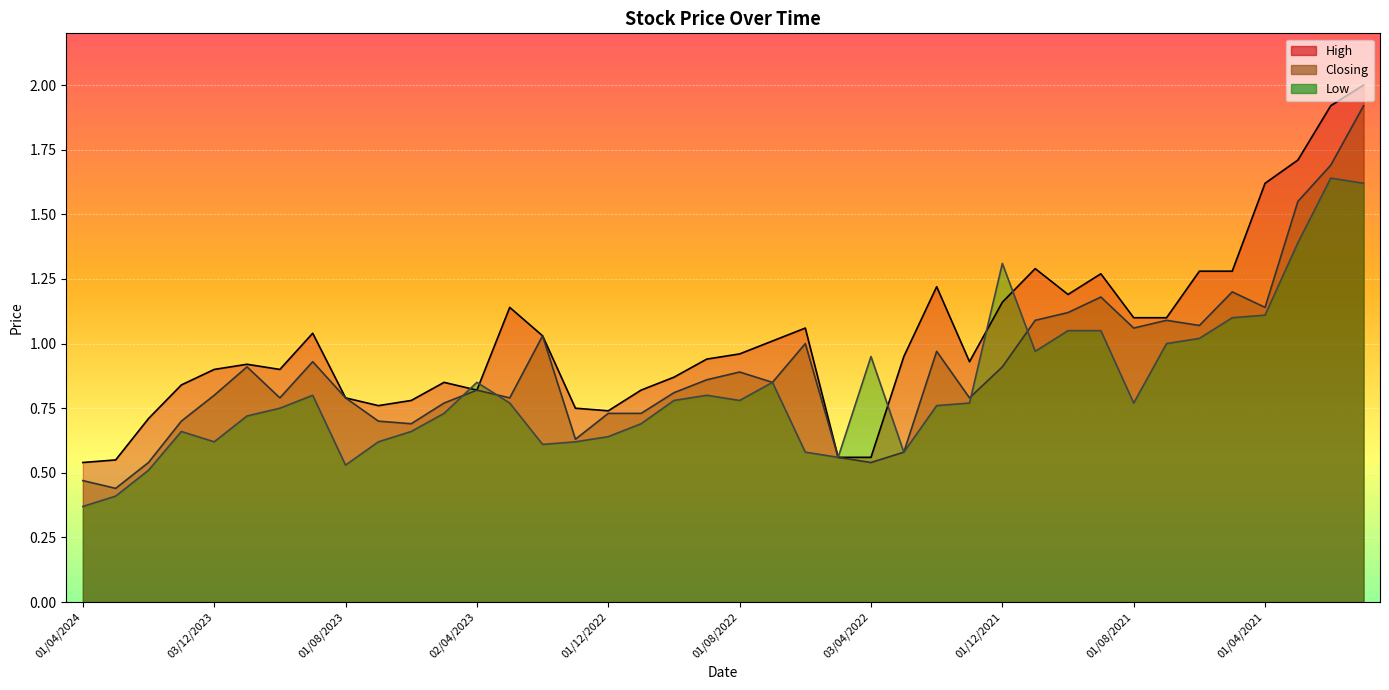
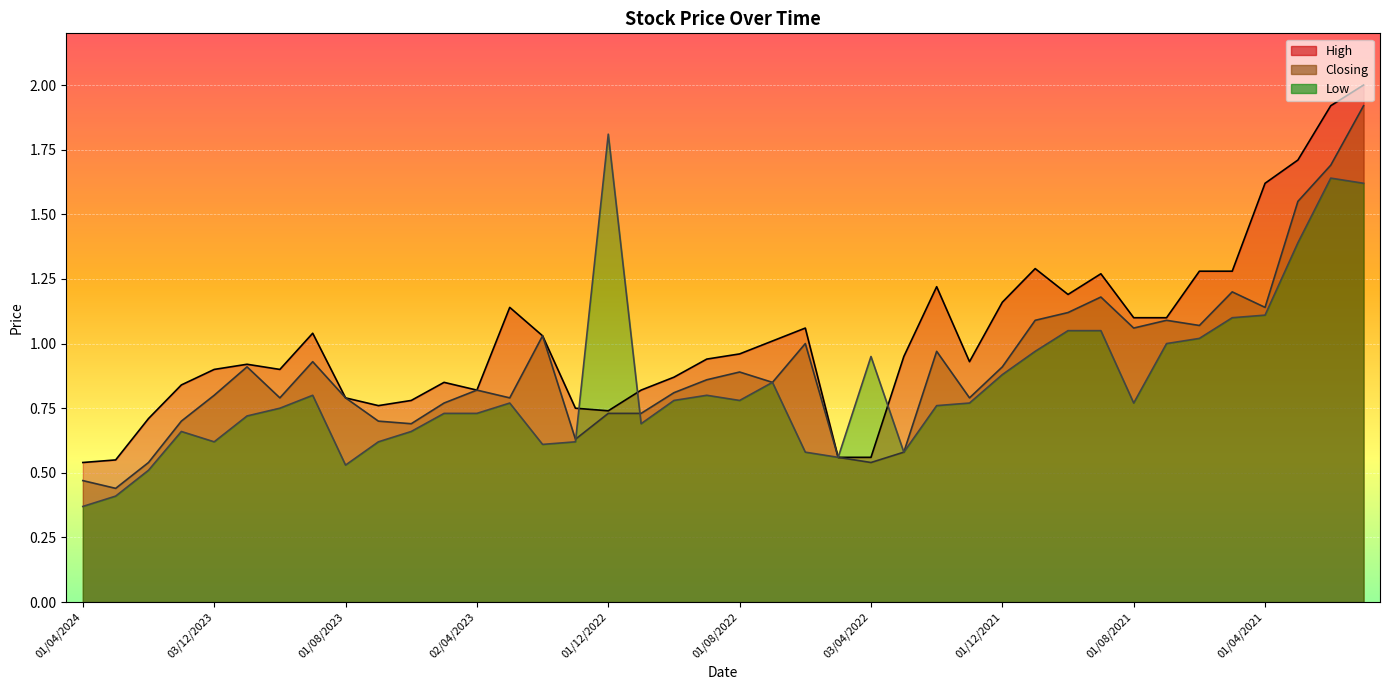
  {
    "Low": {
      "01/04/2024": 0.37,
      "03/12/2023": 0.62,
      "01/08/2023": 0.53,
-     "02/04/2023": 0.85,
-     "01/12/2022": 0.64,
+     "02/04/2023": 0.73,
+     "01/12/2022": 1.81,
      "01/08/2022": 0.78,
      "03/04/2022": 0.95,
-     "01/12/2021": 1.31,
+     "01/12/2021": 0.88,
      "01/08/2021": 0.77,
      "01/04/2021": 1.11
    }
  }
